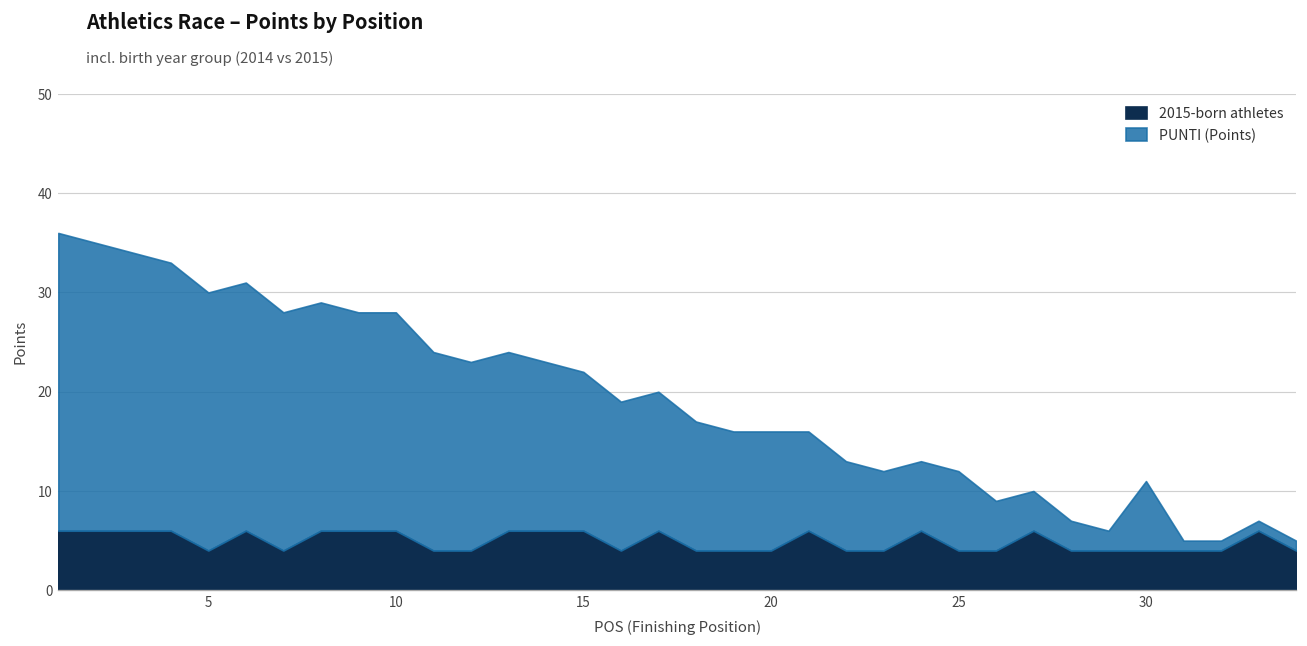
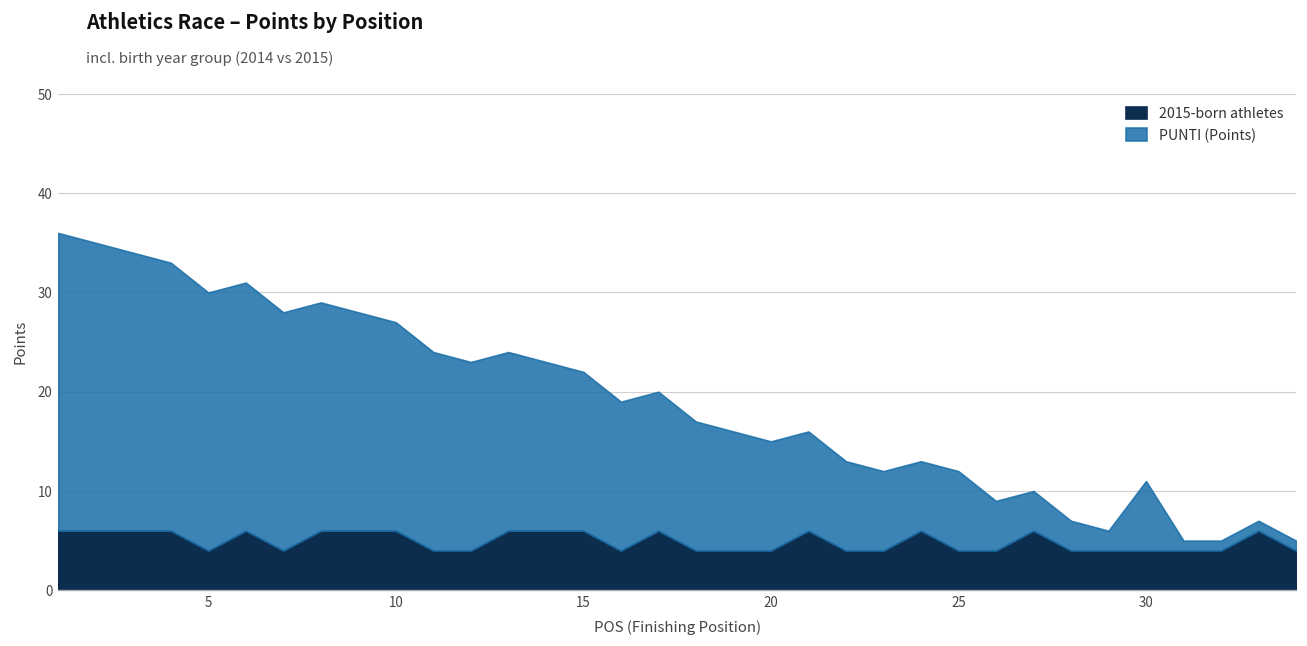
  {
    "2015-born athletes": {
      "5": 4,
      "10": 6,
      "15": 6,
      "20": 4,
      "25": 4,
      "30": 4
    },
    "PUNTI (Points)": {
      "5": 26,
-     "10": 22,
+     "10": 21,
      "15": 16,
-     "20": 12,
+     "20": 11,
      "25": 8,
      "30": 7
    }
  }
